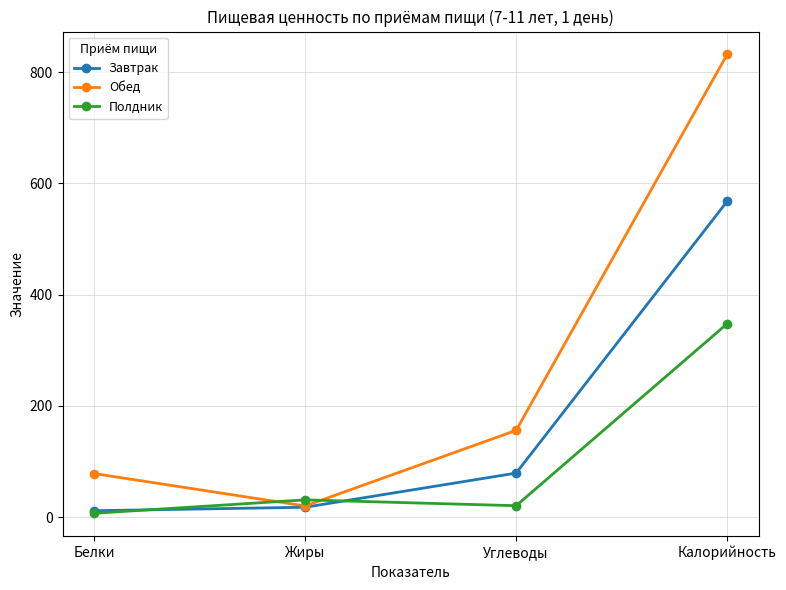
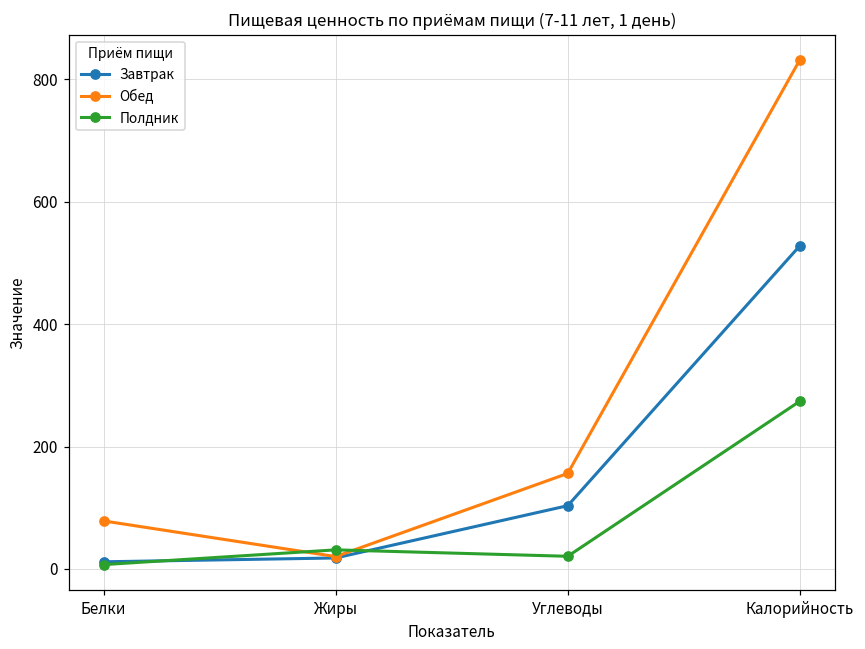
  {
    "Завтрак": {
      "Белки": 10,
-     "Углеводы": 80,
-     "Калорийность": 570
+     "Углеводы": 100,
+     "Калорийность": 530
    },
    "Обед": {
      "Белки": 80,
      "Углеводы": 160,
      "Калорийность": 830
    },
    "Полдник": {
      "Белки": 10,
      "Жиры": 30,
      "Углеводы": 20,
-     "Калорийность": 350
+     "Калорийность": 270
    }
  }
